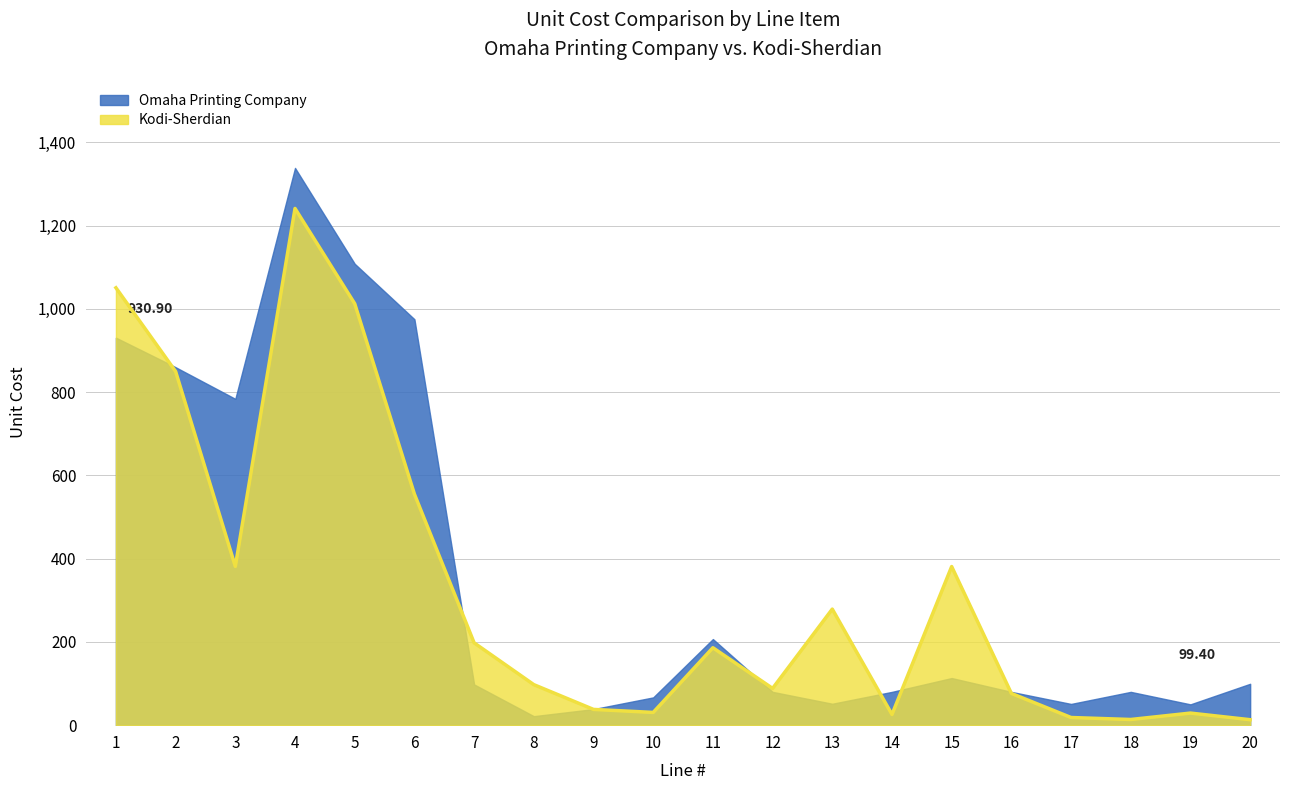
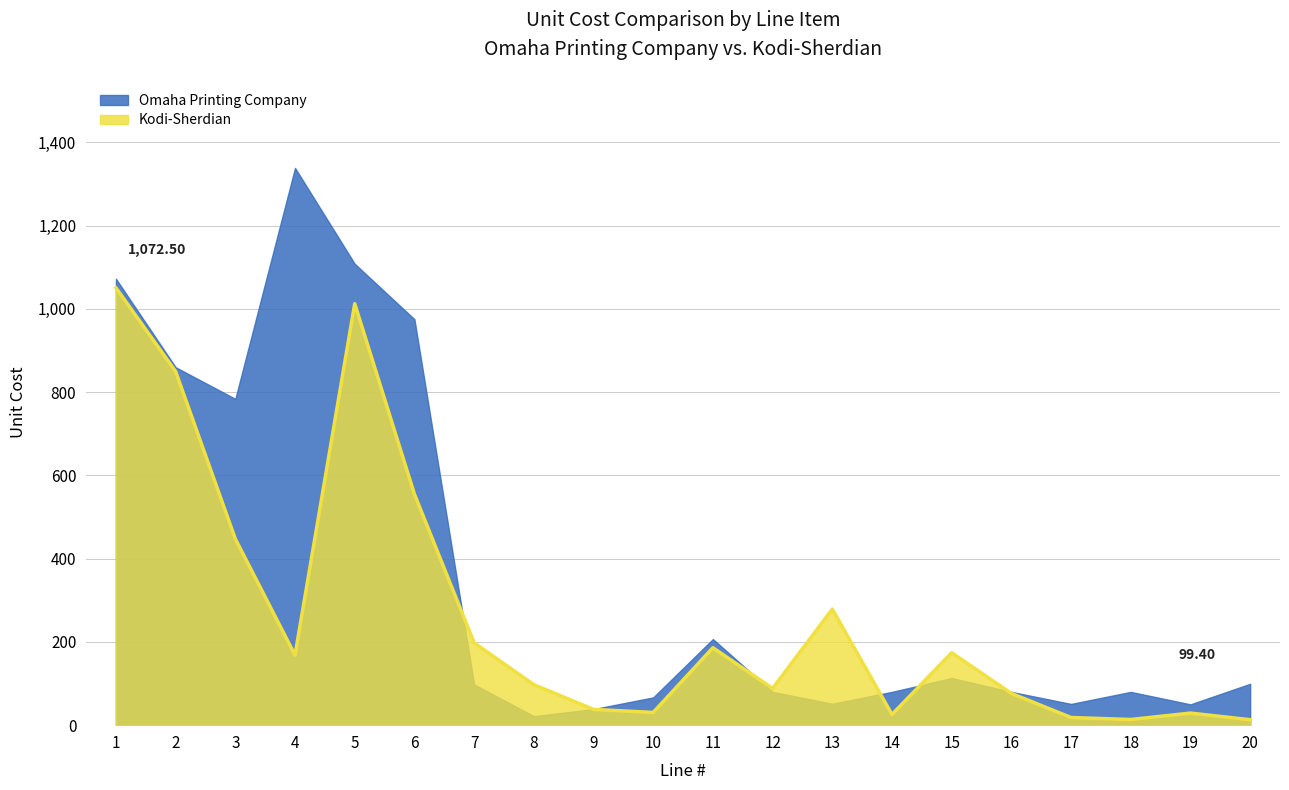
  {
    "Omaha Printing Company": {
-     "1": "930.90"
+     "1": "1,072.50"
    },
    "Kodi-Sherdian": {
      "2": "850",
-     "3": "380",
-     "4": "1,240",
+     "3": "450",
+     "4": "170",
      "5": "1,010",
      "6": "560",
      "7": "200",
      "8": "100",
      "10": "30",
      "11": "190",
      "12": "90",
      "13": "280",
      "14": "30",
-     "15": "380",
+     "15": "170",
      "17": "20",
      "18": "10",
      "19": "30",
      "20": "10"
    }
  }
